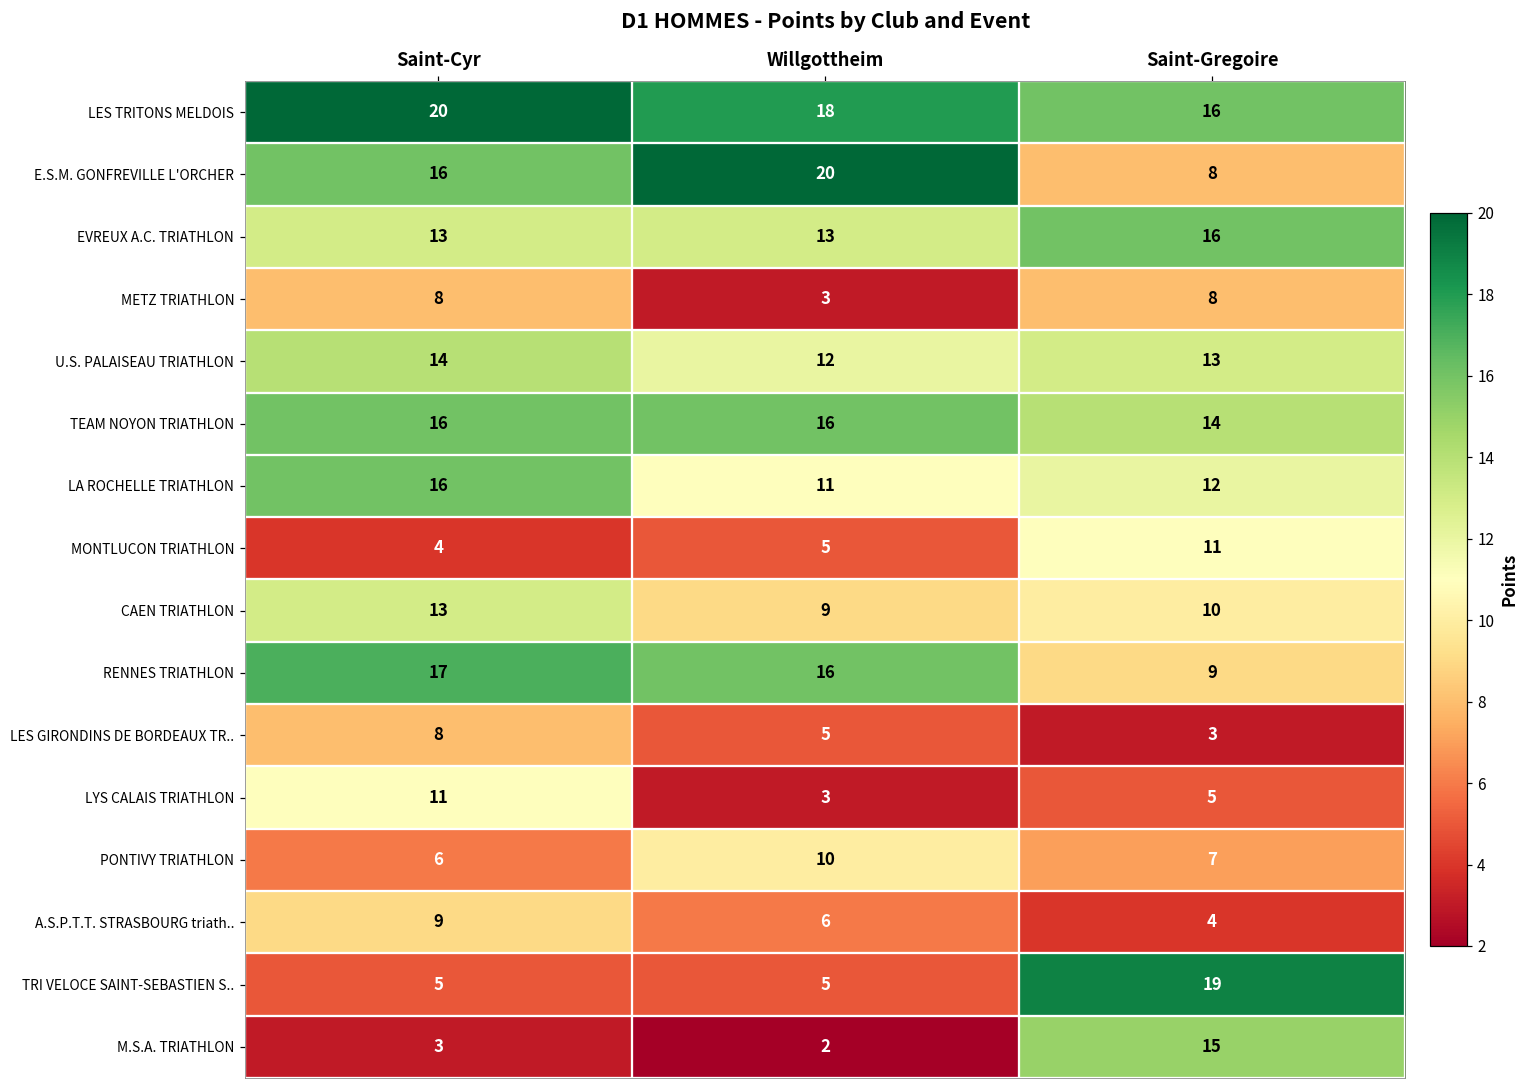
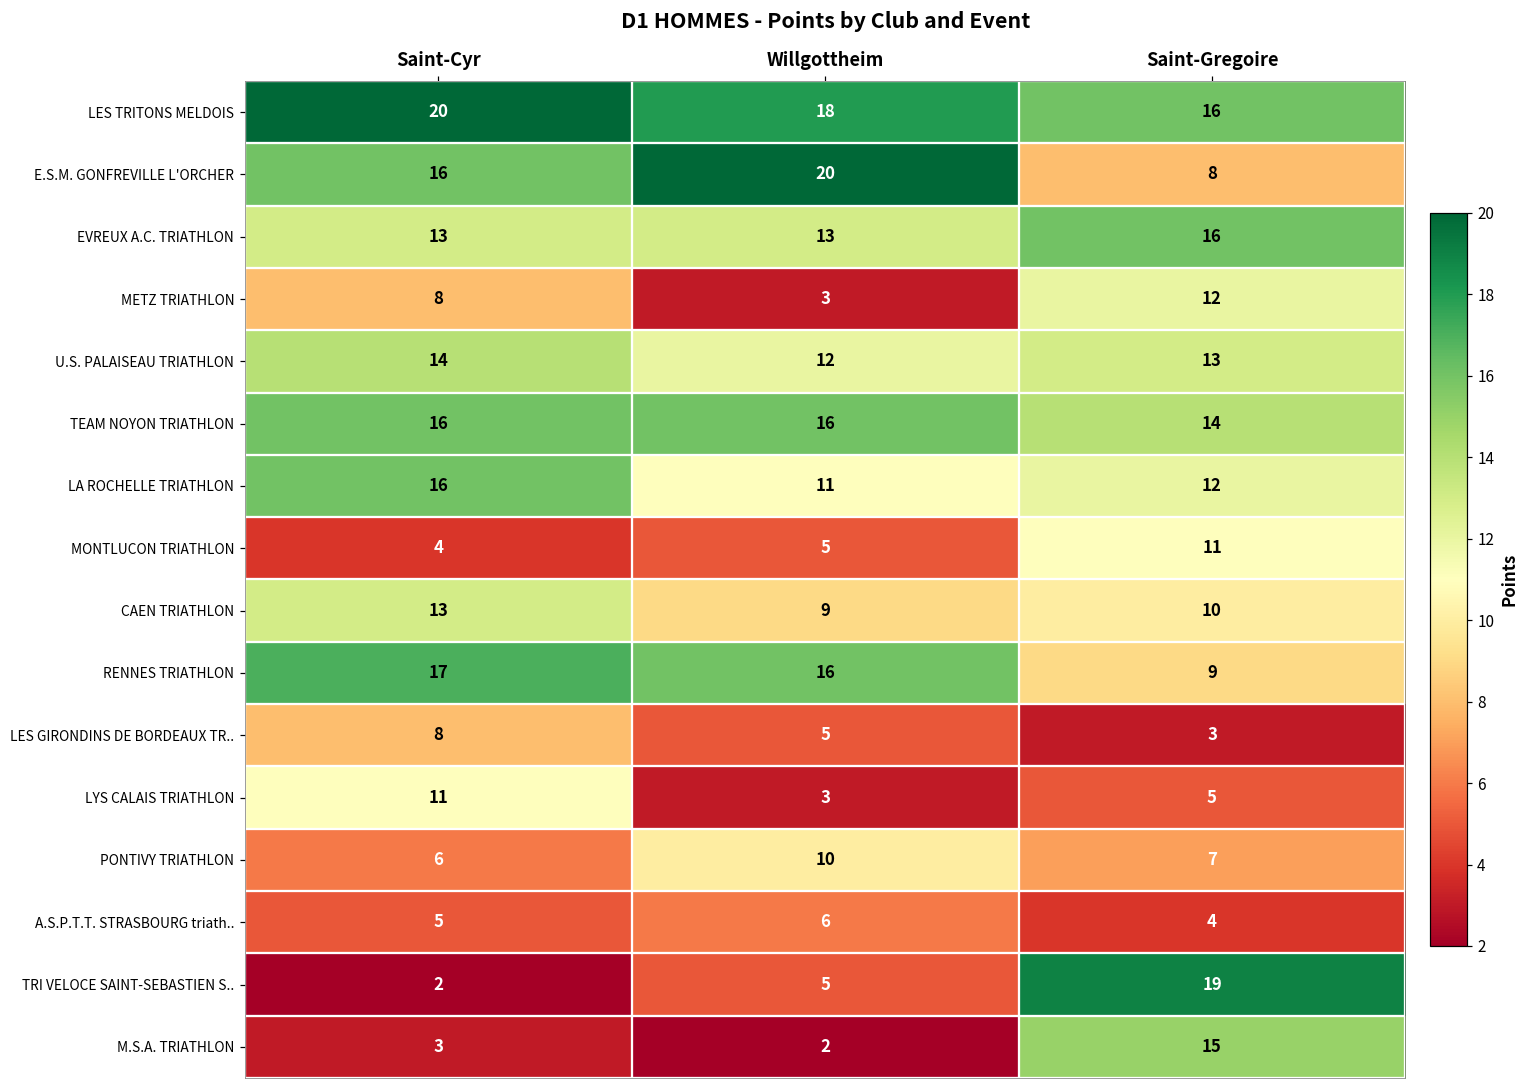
  {
    "LES TRITONS MELDOIS": {
      "Saint-Cyr": 20,
      "Willgottheim": 18,
      "Saint-Gregoire": 16
    },
    "E.S.M. GONFREVILLE L'ORCHER": {
      "Saint-Cyr": 16,
      "Willgottheim": 20,
      "Saint-Gregoire": 8
    },
    "EVREUX A.C. TRIATHLON": {
      "Saint-Cyr": 13,
      "Willgottheim": 13,
      "Saint-Gregoire": 16
    },
    "METZ TRIATHLON": {
      "Saint-Cyr": 8,
      "Willgottheim": 3,
-     "Saint-Gregoire": 8
+     "Saint-Gregoire": 12
    },
    "U.S. PALAISEAU TRIATHLON": {
      "Saint-Cyr": 14,
      "Willgottheim": 12,
      "Saint-Gregoire": 13
    },
    "TEAM NOYON TRIATHLON": {
      "Saint-Cyr": 16,
      "Willgottheim": 16,
      "Saint-Gregoire": 14
    },
    "LA ROCHELLE TRIATHLON": {
      "Saint-Cyr": 16,
      "Willgottheim": 11,
      "Saint-Gregoire": 12
    },
    "MONTLUCON TRIATHLON": {
      "Saint-Cyr": 4,
      "Willgottheim": 5,
      "Saint-Gregoire": 11
    },
    "CAEN TRIATHLON": {
      "Saint-Cyr": 13,
      "Willgottheim": 9,
      "Saint-Gregoire": 10
    },
    "RENNES TRIATHLON": {
      "Saint-Cyr": 17,
      "Willgottheim": 16,
      "Saint-Gregoire": 9
    },
    "LES GIRONDINS DE BORDEAUX TR..": {
      "Saint-Cyr": 8,
      "Willgottheim": 5,
      "Saint-Gregoire": 3
    },
    "LYS CALAIS TRIATHLON": {
      "Saint-Cyr": 11,
      "Willgottheim": 3,
      "Saint-Gregoire": 5
    },
    "PONTIVY TRIATHLON": {
      "Saint-Cyr": 6,
      "Willgottheim": 10,
      "Saint-Gregoire": 7
    },
    "A.S.P.T.T. STRASBOURG triath..": {
-     "Saint-Cyr": 9,
+     "Saint-Cyr": 5,
      "Willgottheim": 6,
      "Saint-Gregoire": 4
    },
    "TRI VELOCE SAINT-SEBASTIEN S..": {
-     "Saint-Cyr": 5,
+     "Saint-Cyr": 2,
      "Willgottheim": 5,
      "Saint-Gregoire": 19
    },
    "M.S.A. TRIATHLON": {
      "Saint-Cyr": 3,
      "Willgottheim": 2,
      "Saint-Gregoire": 15
    }
  }
